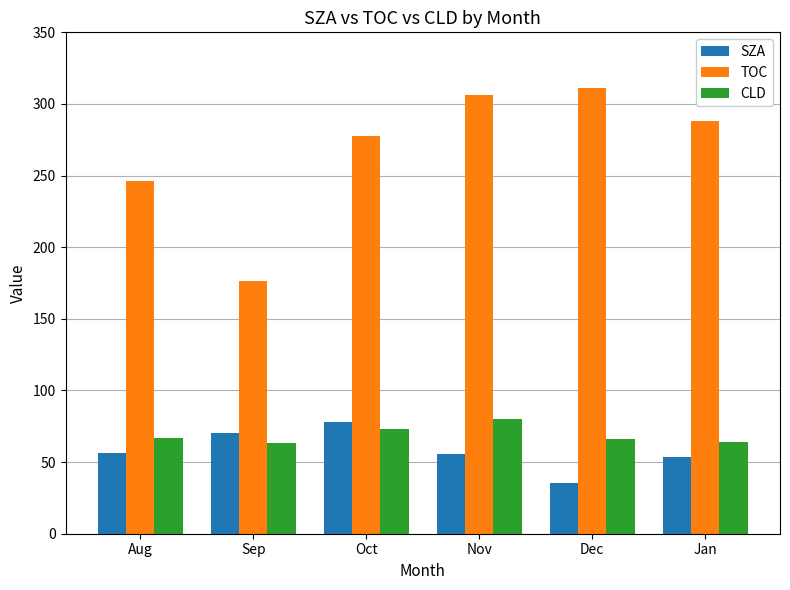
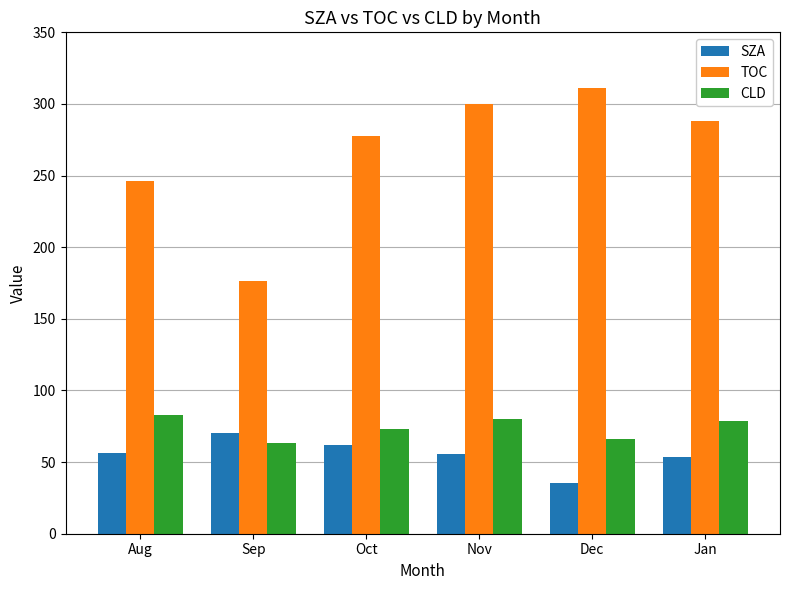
  {
    "SZA": {
      "Aug": 56,
      "Sep": 70,
-     "Oct": 78,
+     "Oct": 62,
      "Nov": 56,
      "Dec": 36,
      "Jan": 54
    },
    "TOC": {
      "Aug": 247,
      "Sep": 176,
      "Oct": 277,
-     "Nov": 307,
+     "Nov": 300,
      "Dec": 311,
      "Jan": 288
    },
    "CLD": {
-     "Aug": 67,
+     "Aug": 83,
      "Sep": 63,
      "Oct": 73,
      "Nov": 80,
      "Dec": 66,
-     "Jan": 64
+     "Jan": 79
    }
  }
